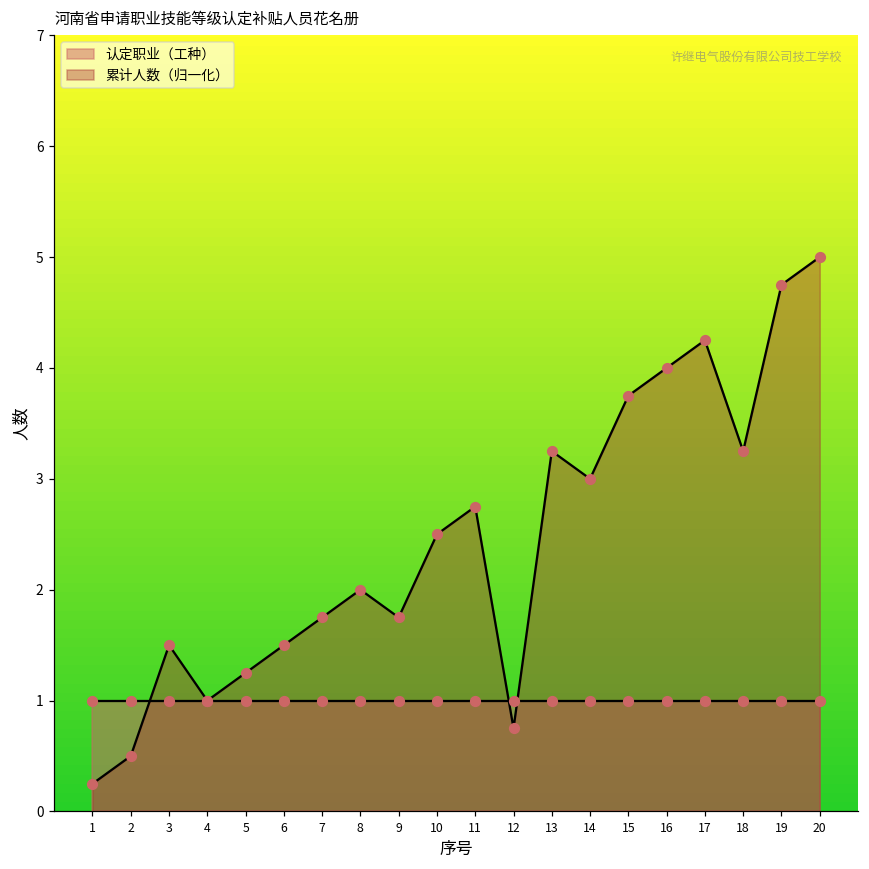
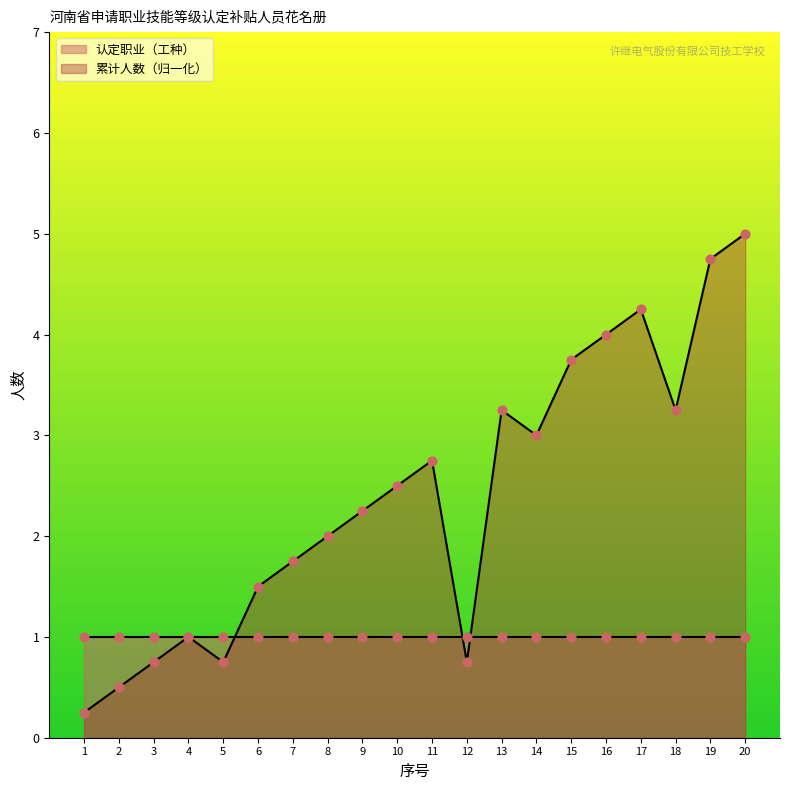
  {
    "认定职业（工种）": {
      "1": 1.00,
      "2": 1.00,
      "3": 1.00,
      "5": 1.00,
      "6": 1.00,
      "7": 1.00,
      "8": 1.00,
      "9": 1.00,
      "10": 1.00,
      "11": 1.00,
      "12": 1.00,
      "13": 1.00,
      "14": 1.00,
      "15": 1.00,
      "16": 1.00,
      "17": 1.00,
      "18": 1.00,
      "19": 1.00,
      "20": 1.00
    },
    "累计人数（归一化）": {
      "1": 0.25,
      "2": 0.50,
-     "3": 1.50,
-     "5": 1.25,
+     "3": 0.75,
+     "5": 0.75,
      "6": 1.50,
      "7": 1.75,
      "8": 2.00,
-     "9": 1.75,
+     "9": 2.25,
      "10": 2.50,
      "11": 2.75,
      "12": 0.75,
      "13": 3.25,
      "14": 3.00,
      "15": 3.75,
      "16": 4.00,
      "17": 4.25,
      "18": 3.25,
      "19": 4.75,
      "20": 5.00
    }
  }
